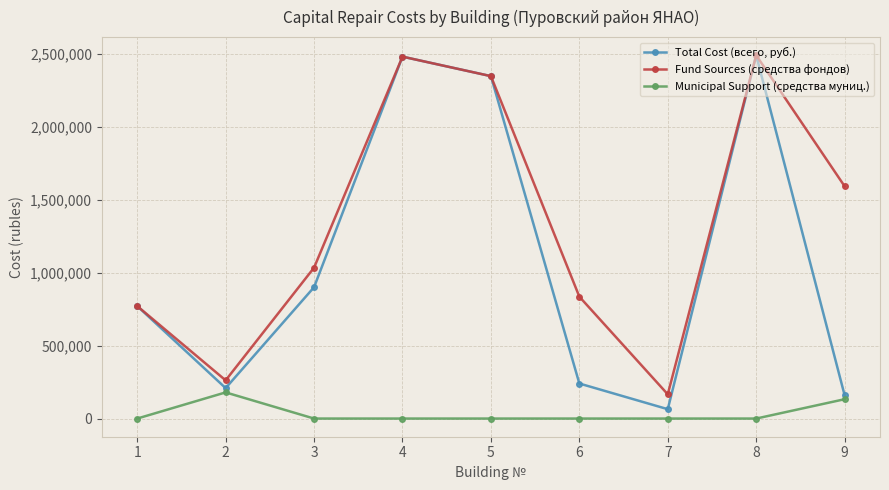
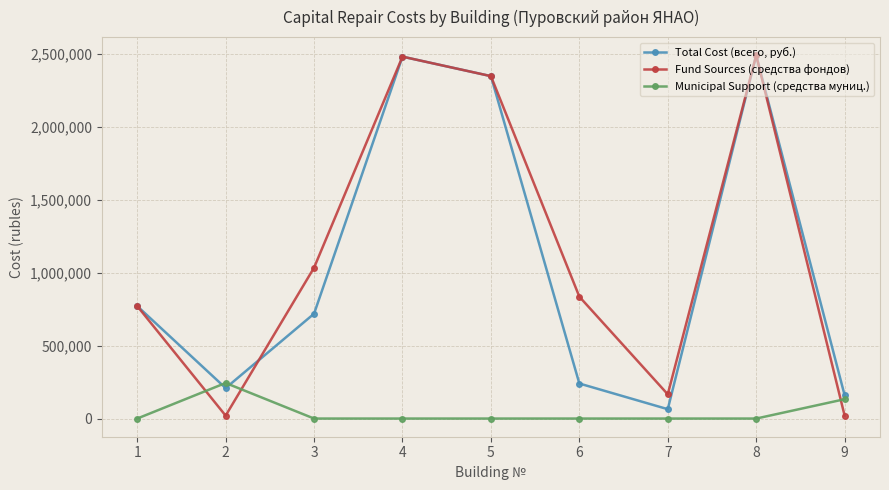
  {
    "Total Cost (всего, руб.)": {
      "2": "210,000",
-     "3": "900,000",
+     "3": "720,000",
      "6": "240,000",
      "7": "60,000",
      "9": "160,000"
    },
    "Fund Sources (средства фондов)": {
-     "2": "260,000",
+     "2": "20,000",
      "3": "1,030,000",
      "6": "840,000",
      "7": "170,000",
-     "9": "1,590,000"
+     "9": "20,000"
    },
    "Municipal Support (средства муниц.)": {
      "1": "0",
-     "2": "180,000",
+     "2": "240,000",
      "3": "0",
      "4": "0",
      "5": "0",
      "6": "0",
      "7": "0",
      "8": "0",
      "9": "130,000"
    }
  }
